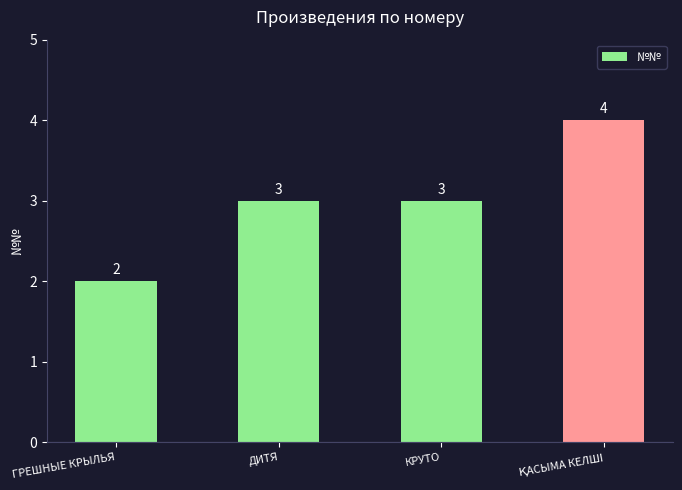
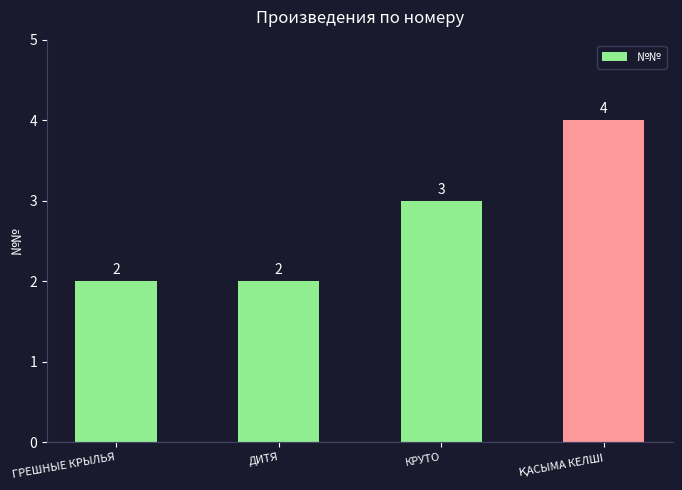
  {
    "ГРЕШНЫЕ КРЫЛЬЯ": 2,
-   "ДИТЯ": 3,
+   "ДИТЯ": 2,
    "КРУТО": 3,
    "ҚАСЫМА КЕЛШІ": 4
  }
